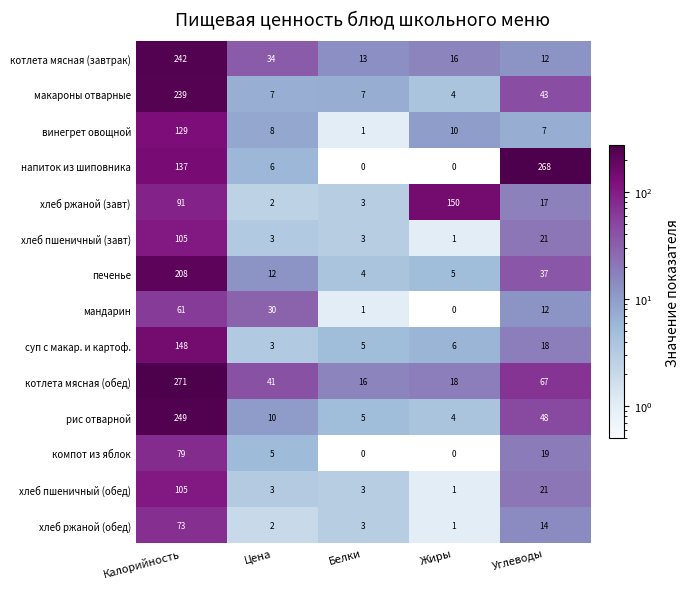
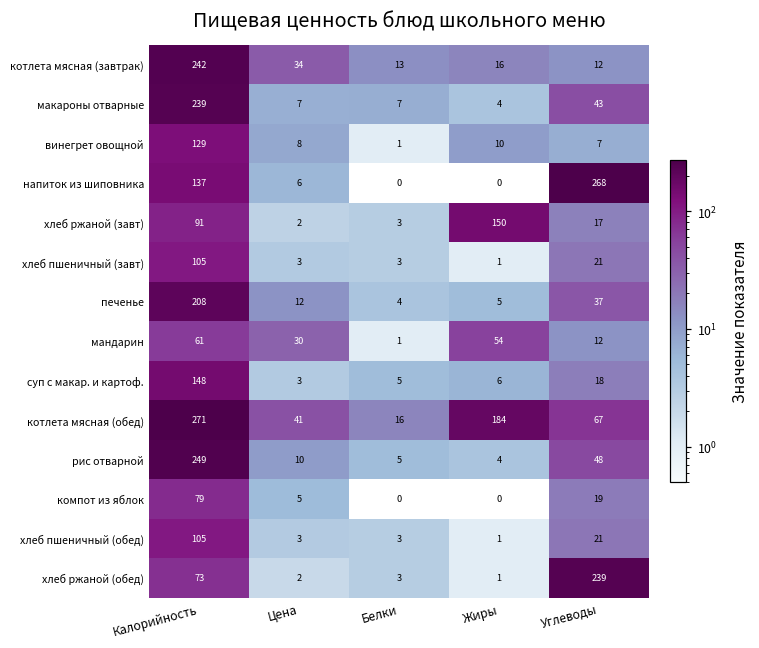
  {
    "котлета мясная (завтрак)": {
      "Калорийность": 242,
      "Цена": 34,
      "Белки": 13,
      "Жиры": 16,
      "Углеводы": 12
    },
    "макароны отварные": {
      "Калорийность": 239,
      "Цена": 7,
      "Белки": 7,
      "Жиры": 4,
      "Углеводы": 43
    },
    "винегрет овощной": {
      "Калорийность": 129,
      "Цена": 8,
      "Белки": 1,
      "Жиры": 10,
      "Углеводы": 7
    },
    "напиток из шиповника": {
      "Калорийность": 137,
      "Цена": 6,
      "Белки": 0,
      "Жиры": 0,
      "Углеводы": 268
    },
    "хлеб ржаной (завт)": {
      "Калорийность": 91,
      "Цена": 2,
      "Белки": 3,
      "Жиры": 150,
      "Углеводы": 17
    },
    "хлеб пшеничный (завт)": {
      "Калорийность": 105,
      "Цена": 3,
      "Белки": 3,
      "Жиры": 1,
      "Углеводы": 21
    },
    "печенье": {
      "Калорийность": 208,
      "Цена": 12,
      "Белки": 4,
      "Жиры": 5,
      "Углеводы": 37
    },
    "мандарин": {
      "Калорийность": 61,
      "Цена": 30,
      "Белки": 1,
-     "Жиры": 0,
+     "Жиры": 54,
      "Углеводы": 12
    },
    "суп с макар. и картоф.": {
      "Калорийность": 148,
      "Цена": 3,
      "Белки": 5,
      "Жиры": 6,
      "Углеводы": 18
    },
    "котлета мясная (обед)": {
      "Калорийность": 271,
      "Цена": 41,
      "Белки": 16,
-     "Жиры": 18,
+     "Жиры": 184,
      "Углеводы": 67
    },
    "рис отварной": {
      "Калорийность": 249,
      "Цена": 10,
      "Белки": 5,
      "Жиры": 4,
      "Углеводы": 48
    },
    "компот из яблок": {
      "Калорийность": 79,
      "Цена": 5,
      "Белки": 0,
      "Жиры": 0,
      "Углеводы": 19
    },
    "хлеб пшеничный (обед)": {
      "Калорийность": 105,
      "Цена": 3,
      "Белки": 3,
      "Жиры": 1,
      "Углеводы": 21
    },
    "хлеб ржаной (обед)": {
      "Калорийность": 73,
      "Цена": 2,
      "Белки": 3,
      "Жиры": 1,
-     "Углеводы": 14
+     "Углеводы": 239
    }
  }
